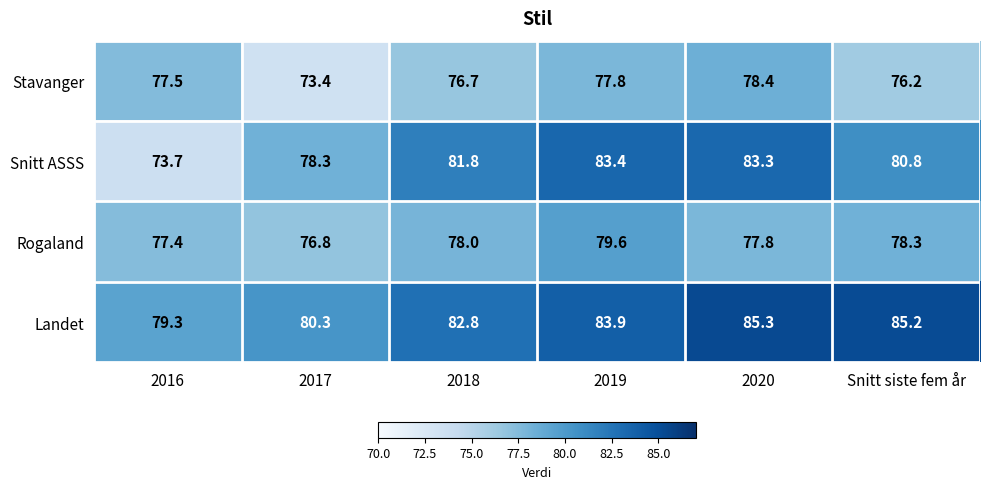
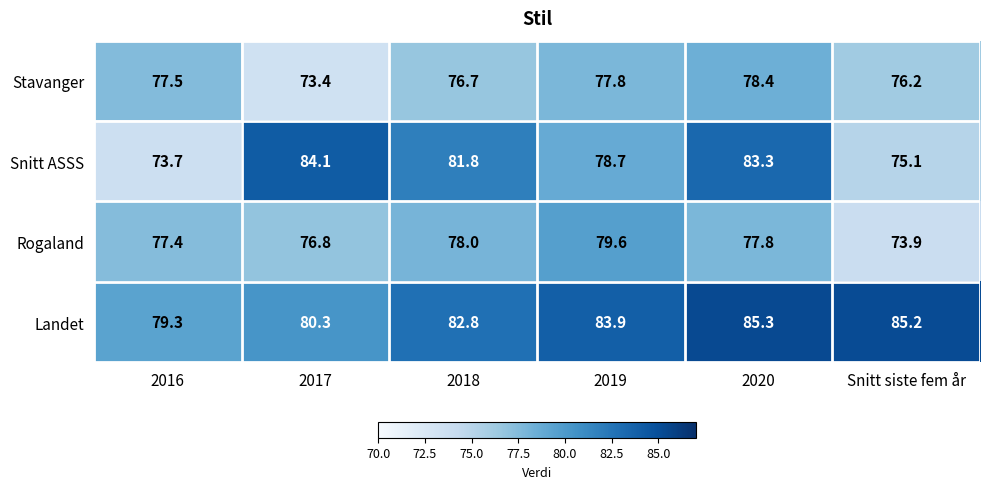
  {
    "Stavanger": {
      "2016": 77.5,
      "2017": 73.4,
      "2018": 76.7,
      "2019": 77.8,
      "2020": 78.4,
      "Snitt siste fem år": 76.2
    },
    "Snitt ASSS": {
      "2016": 73.7,
-     "2017": 78.3,
+     "2017": 84.1,
      "2018": 81.8,
-     "2019": 83.4,
+     "2019": 78.7,
      "2020": 83.3,
-     "Snitt siste fem år": 80.8
+     "Snitt siste fem år": 75.1
    },
    "Rogaland": {
      "2016": 77.4,
      "2017": 76.8,
      "2018": 78.0,
      "2019": 79.6,
      "2020": 77.8,
-     "Snitt siste fem år": 78.3
+     "Snitt siste fem år": 73.9
    },
    "Landet": {
      "2016": 79.3,
      "2017": 80.3,
      "2018": 82.8,
      "2019": 83.9,
      "2020": 85.3,
      "Snitt siste fem år": 85.2
    }
  }
